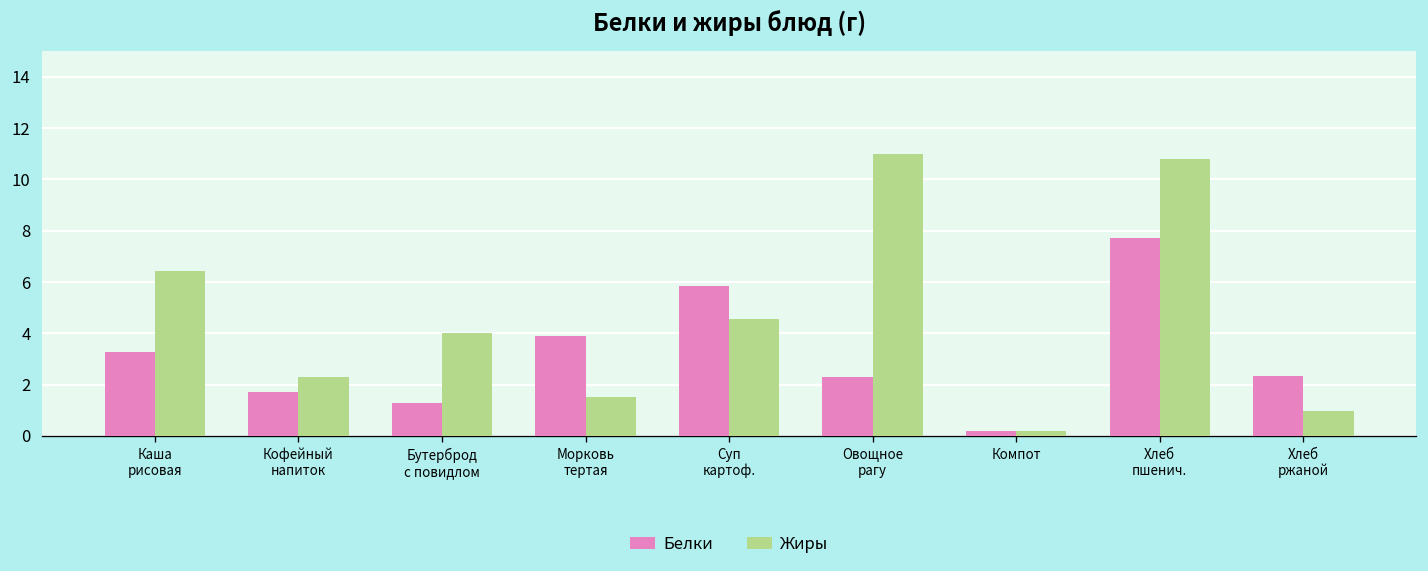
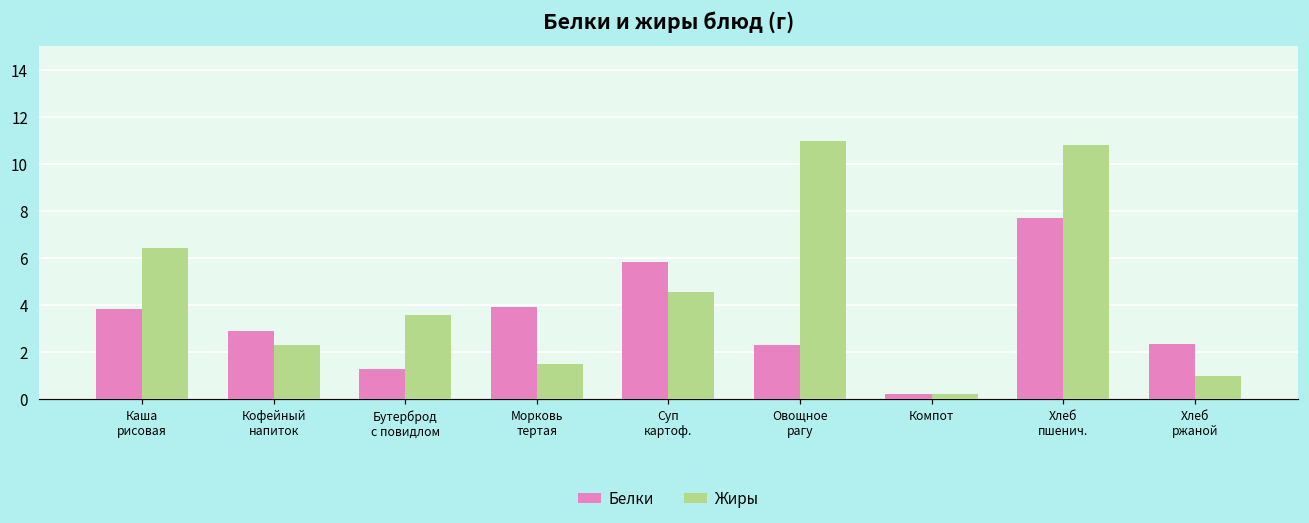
  {
    "Белки": {
-     "Каша рисовая": 3.3,
-     "Кофейный напиток": 1.7,
+     "Каша рисовая": 3.8,
+     "Кофейный напиток": 2.9,
      "Бутерброд с повидлом": 1.3,
      "Морковь тертая": 3.9,
      "Суп картоф.": 5.8,
      "Овощное рагу": 2.3,
      "Компот": 0.2,
      "Хлеб пшенич.": 7.7,
      "Хлеб ржаной": 2.4
    },
    "Жиры": {
      "Каша рисовая": 6.4,
      "Кофейный напиток": 2.3,
-     "Бутерброд с повидлом": 4.0,
+     "Бутерброд с повидлом": 3.6,
      "Морковь тертая": 1.5,
      "Суп картоф.": 4.6,
      "Овощное рагу": 11.0,
      "Компот": 0.2,
      "Хлеб пшенич.": 10.8,
      "Хлеб ржаной": 1.0
    }
  }
